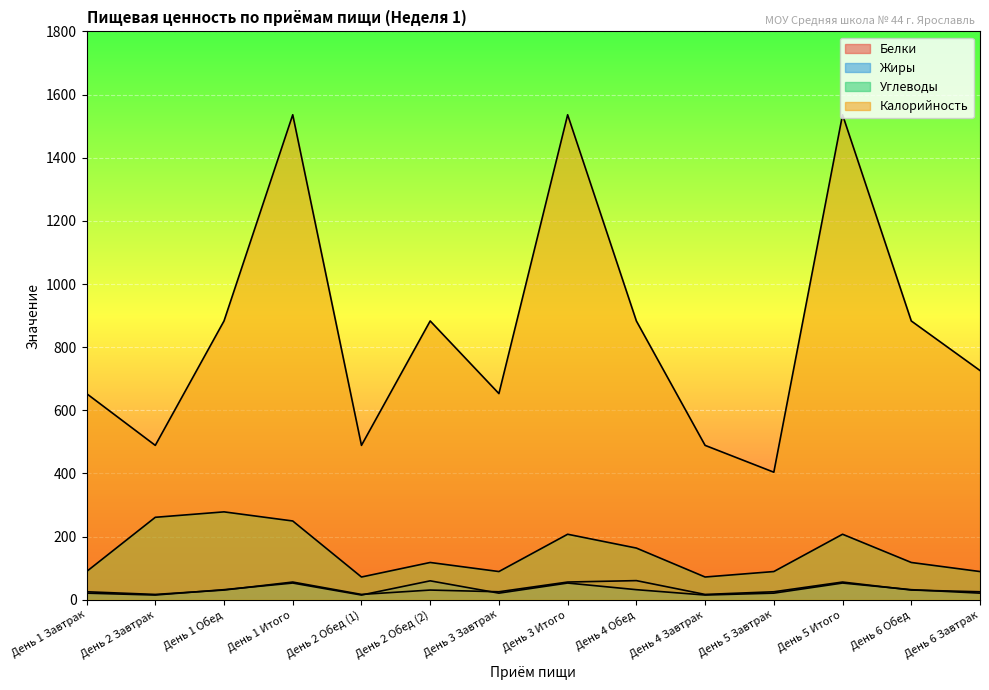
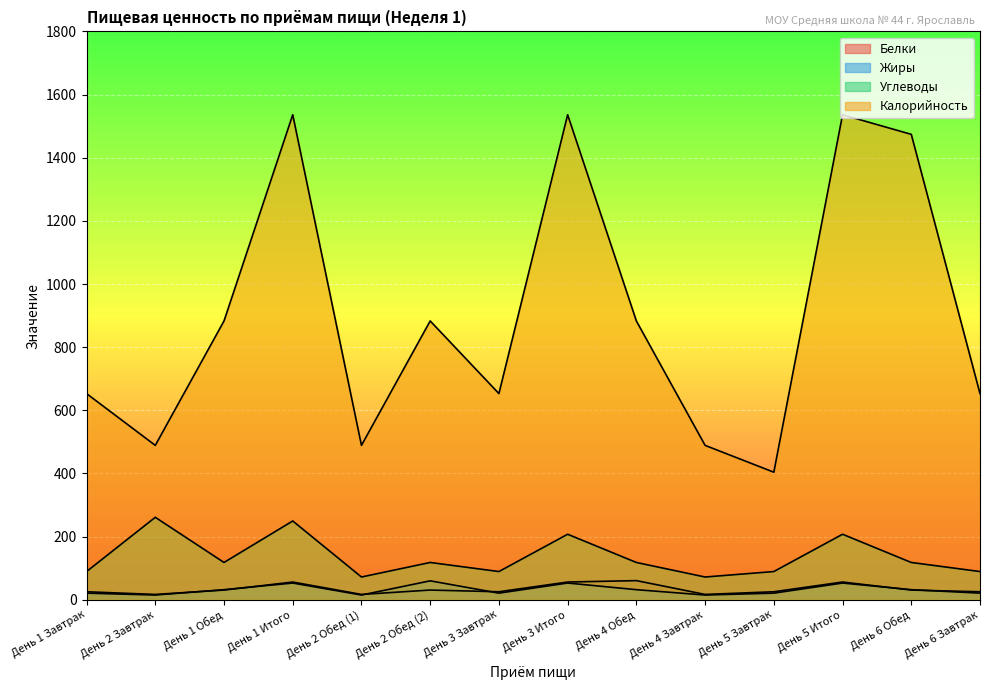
  {
    "Белки": {
      "День 2 Обед (2)": 30,
      "День 4 Обед": 60
    },
    "Жиры": {
      "День 2 Обед (2)": 60,
      "День 4 Обед": 30
    },
    "Углеводы": {
      "День 1 Завтрак": 90,
      "День 2 Завтрак": 260,
-     "День 1 Обед": 280,
+     "День 1 Обед": 120,
      "День 1 Итого": 250,
      "День 2 Обед (1)": 70,
      "День 2 Обед (2)": 120,
      "День 3 Завтрак": 90,
      "День 3 Итого": 210,
-     "День 4 Обед": 160,
+     "День 4 Обед": 120,
      "День 4 Завтрак": 70,
      "День 5 Завтрак": 90,
      "День 5 Итого": 210,
      "День 6 Обед": 120,
      "День 6 Завтрак": 90
    },
    "Калорийность": {
      "День 1 Завтрак": 650,
      "День 2 Завтрак": 490,
      "День 1 Обед": 880,
      "День 1 Итого": 1540,
      "День 2 Обед (1)": 490,
      "День 2 Обед (2)": 880,
      "День 3 Завтрак": 650,
      "День 3 Итого": 1540,
      "День 4 Обед": 880,
      "День 4 Завтрак": 490,
      "День 5 Завтрак": 400,
-     "День 6 Обед": 880,
-     "День 6 Завтрак": 730
+     "День 6 Обед": 1470,
+     "День 6 Завтрак": 650
    }
  }
